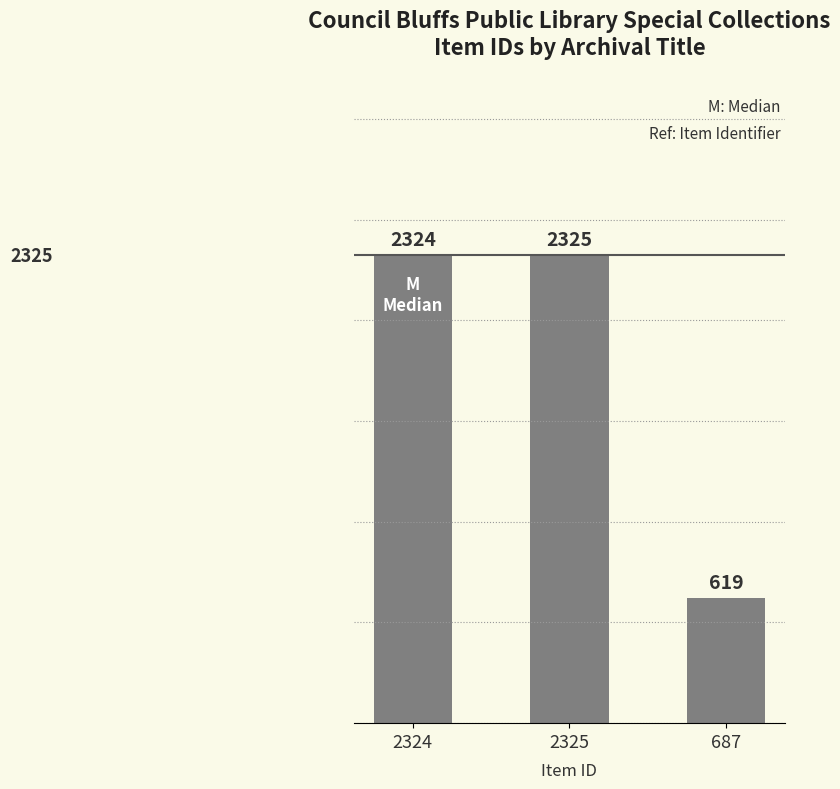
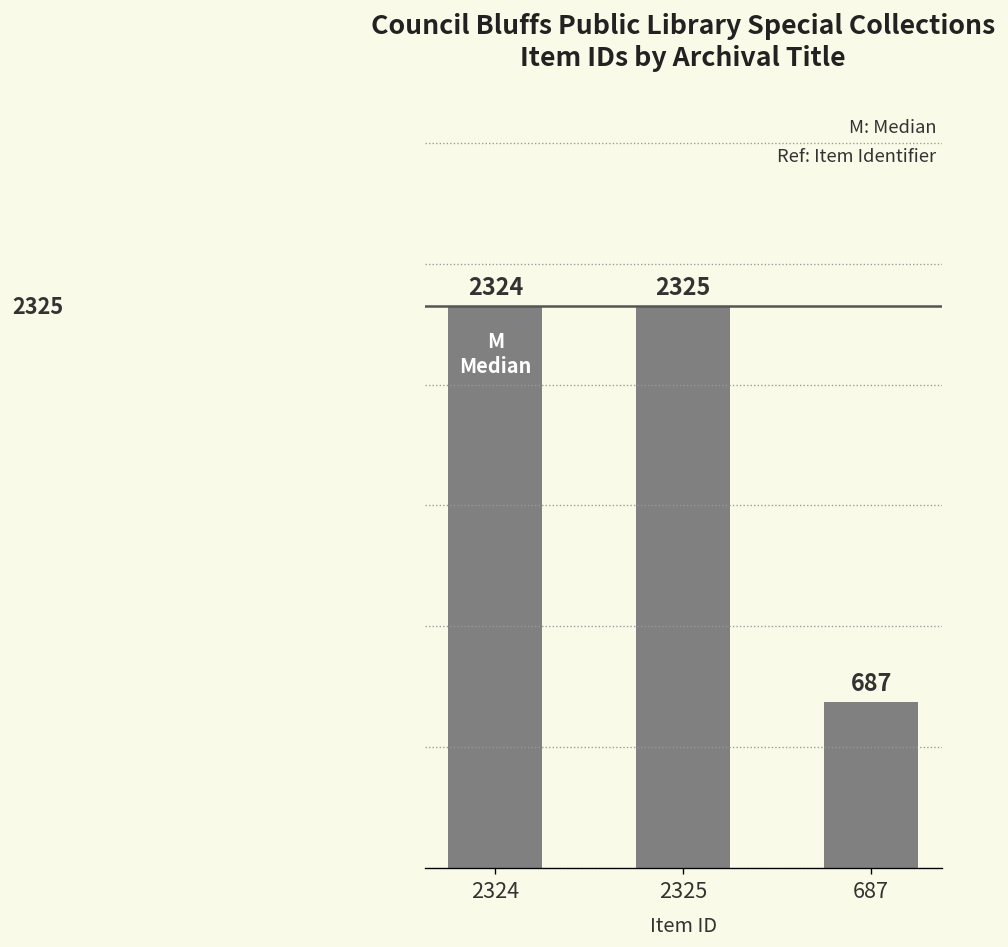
  {
    "2324": 2324,
    "2325": 2325,
-   "687": 619
+   "687": 687
  }
